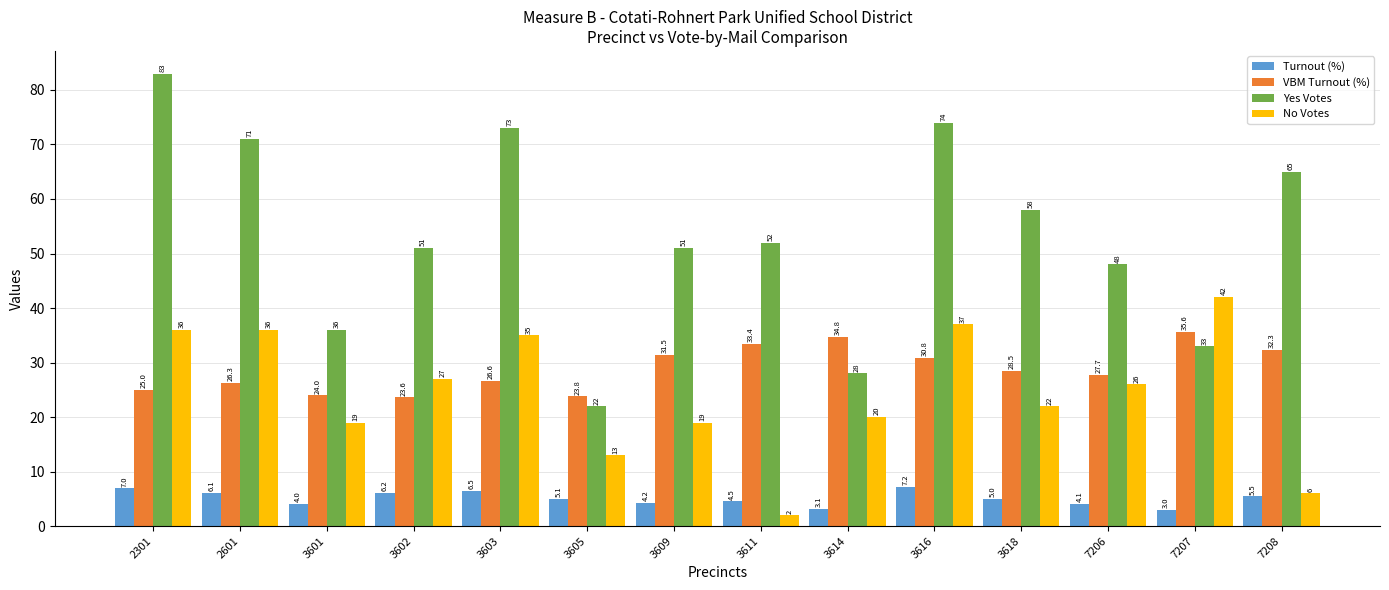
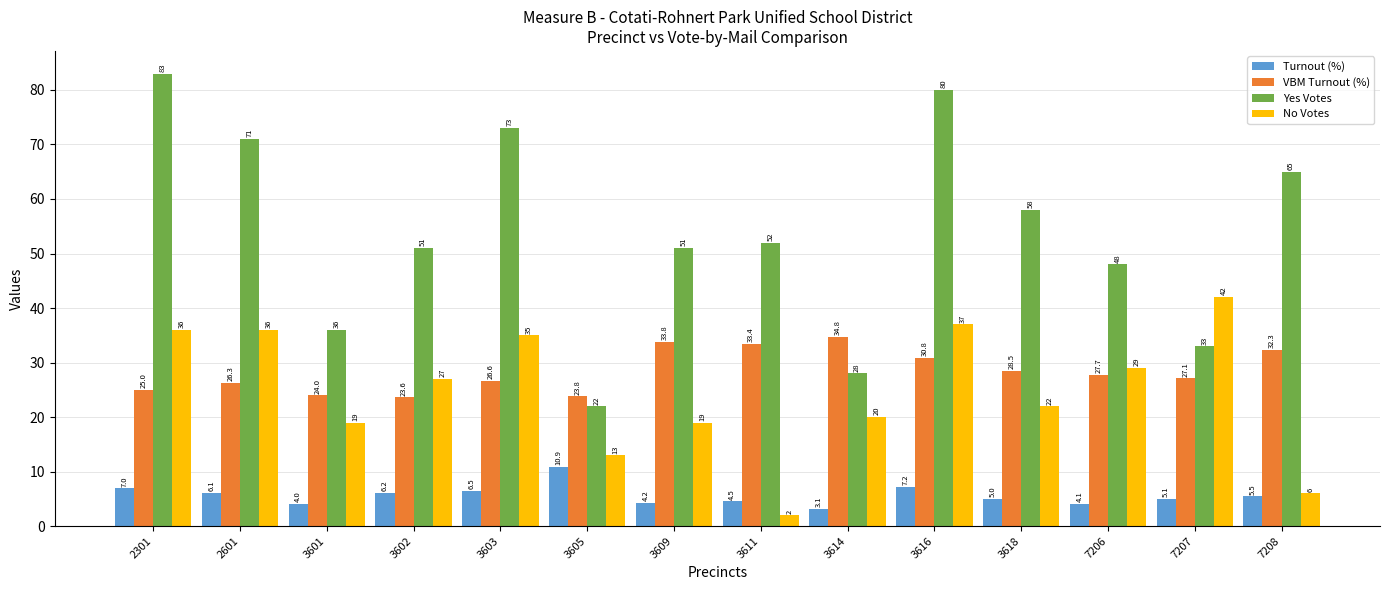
  {
    "Turnout (%)": {
      "2301": 7.0,
      "2601": 6.1,
      "3601": 4.0,
      "3602": 6.2,
      "3603": 6.5,
-     "3605": 5.1,
+     "3605": 10.9,
      "3609": 4.2,
      "3611": 4.5,
      "3614": 3.1,
      "3616": 7.2,
      "3618": 5.0,
      "7206": 4.1,
-     "7207": 3.0,
+     "7207": 5.1,
      "7208": 5.5
    },
    "VBM Turnout (%)": {
      "2301": 25.0,
      "2601": 26.3,
      "3601": 24.0,
      "3602": 23.6,
      "3603": 26.6,
      "3605": 23.8,
-     "3609": 31.5,
+     "3609": 33.8,
      "3611": 33.4,
      "3614": 34.8,
      "3616": 30.8,
      "3618": 28.5,
      "7206": 27.7,
-     "7207": 35.6,
+     "7207": 27.1,
      "7208": 32.3
    },
    "Yes Votes": {
      "2301": 83,
      "2601": 71,
      "3601": 36,
      "3602": 51,
      "3603": 73,
      "3605": 22,
      "3609": 51,
      "3611": 52,
      "3614": 28,
-     "3616": 74,
+     "3616": 80,
      "3618": 58,
      "7206": 48,
      "7207": 33,
      "7208": 65
    },
    "No Votes": {
      "2301": 36,
      "2601": 36,
      "3601": 19,
      "3602": 27,
      "3603": 35,
      "3605": 13,
      "3609": 19,
      "3611": 2,
      "3614": 20,
      "3616": 37,
      "3618": 22,
-     "7206": 26,
+     "7206": 29,
      "7207": 42,
      "7208": 6
    }
  }
